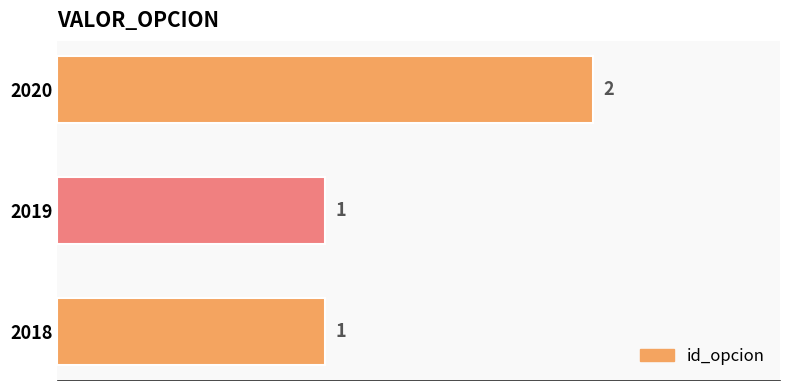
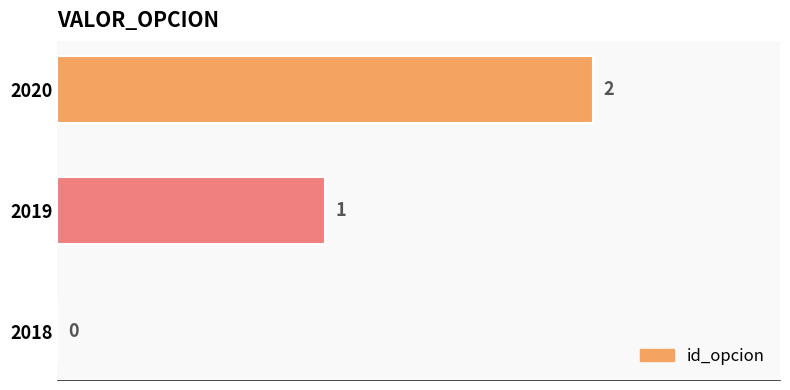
  {
    "2020": 2,
    "2019": 1,
-   "2018": 1
+   "2018": 0
  }
